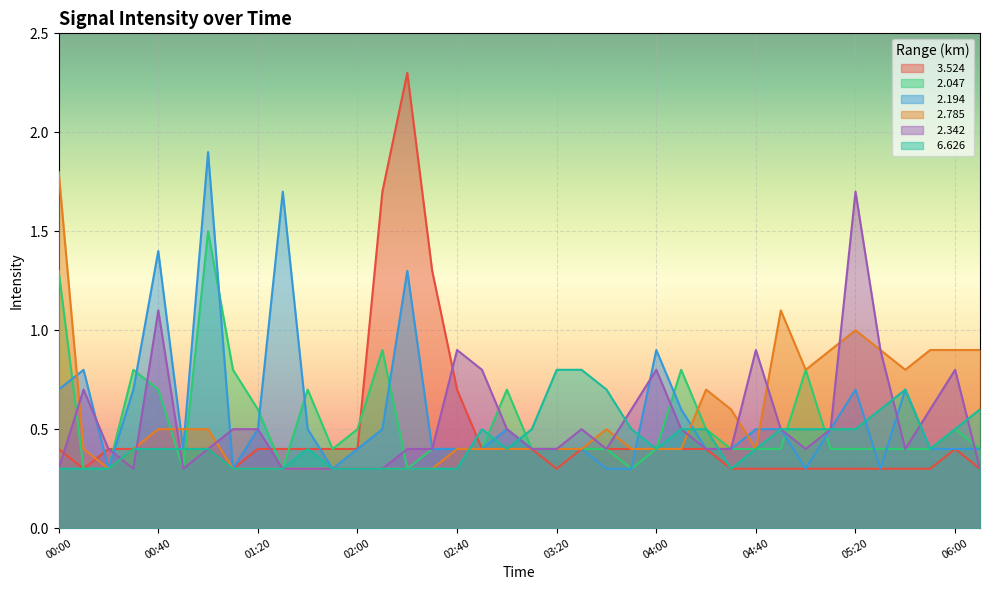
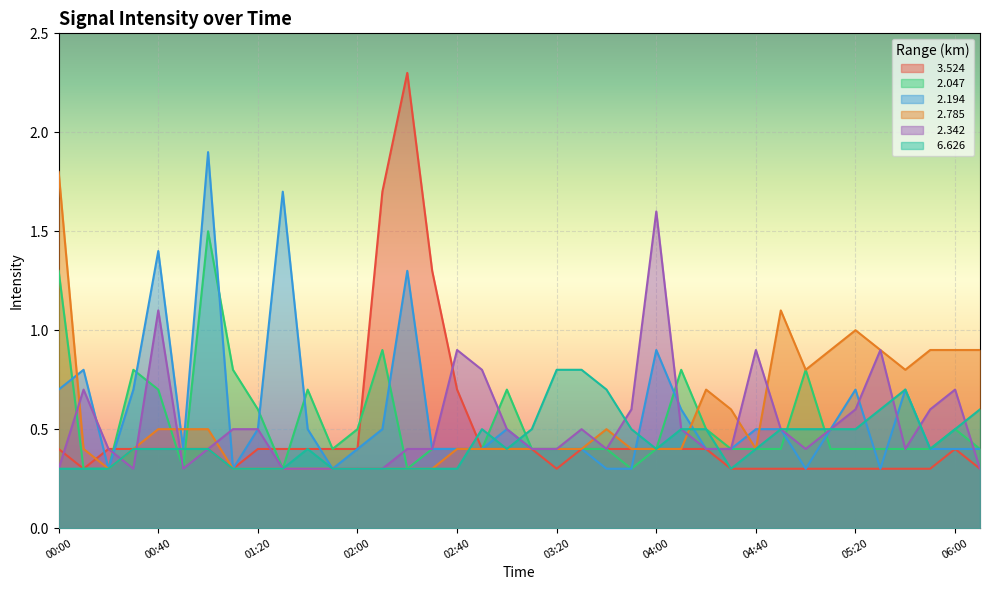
  {
    "2.342": {
      "00:40": 1.1,
      "02:40": 0.9,
-     "04:00": 0.8,
+     "04:00": 1.6,
      "04:40": 0.9,
-     "05:20": 1.7,
-     "06:00": 0.8
+     "05:20": 0.6,
+     "06:00": 0.7
    }
  }
